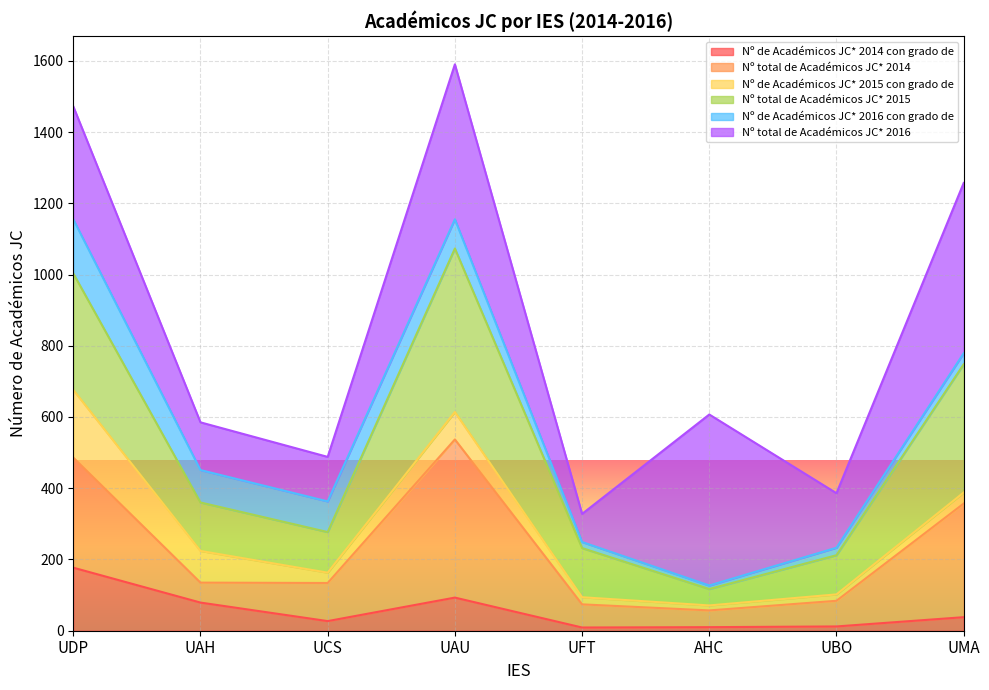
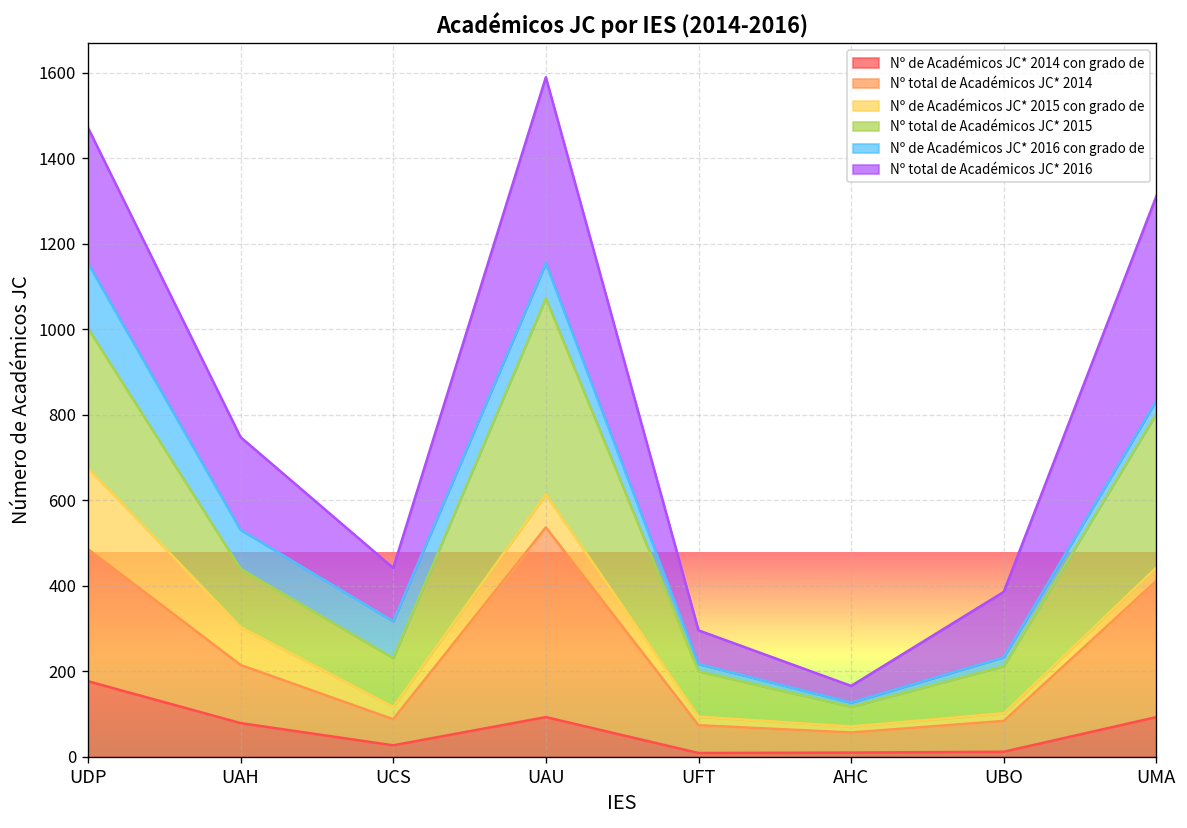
  {
    "Nº de Académicos JC* 2014 con grado de": {
      "UDP": 180,
      "UAH": 80,
      "UCS": 30,
      "UAU": 90,
      "UFT": 10,
      "AHC": 10,
      "UBO": 10,
-     "UMA": 40
+     "UMA": 90
    },
    "Nº total de Académicos JC* 2014": {
      "UDP": 310,
-     "UAH": 60,
-     "UCS": 110,
+     "UAH": 140,
+     "UCS": 60,
      "UAU": 440,
      "UFT": 70,
      "AHC": 50,
      "UBO": 70,
      "UMA": 320
    },
    "Nº de Académicos JC* 2015 con grado de": {
      "UDP": 190,
      "UAH": 90,
      "UCS": 30,
      "UAU": 80,
      "UFT": 20,
      "AHC": 10,
      "UBO": 20,
      "UMA": 30
    },
    "Nº total de Académicos JC* 2015": {
      "UDP": 330,
      "UAH": 140,
      "UCS": 110,
      "UAU": 460,
-     "UFT": 140,
+     "UFT": 110,
      "AHC": 50,
      "UBO": 110,
      "UMA": 360
    },
    "Nº de Académicos JC* 2016 con grado de": {
      "UDP": 150,
      "UAH": 90,
      "UCS": 90,
      "UAU": 80,
      "UFT": 20,
      "AHC": 10,
      "UBO": 20,
      "UMA": 30
    },
    "Nº total de Académicos JC* 2016": {
      "UDP": 320,
-     "UAH": 130,
+     "UAH": 220,
      "UCS": 130,
      "UAU": 440,
      "UFT": 80,
-     "AHC": 480,
+     "AHC": 40,
      "UBO": 150,
      "UMA": 480
    }
  }
